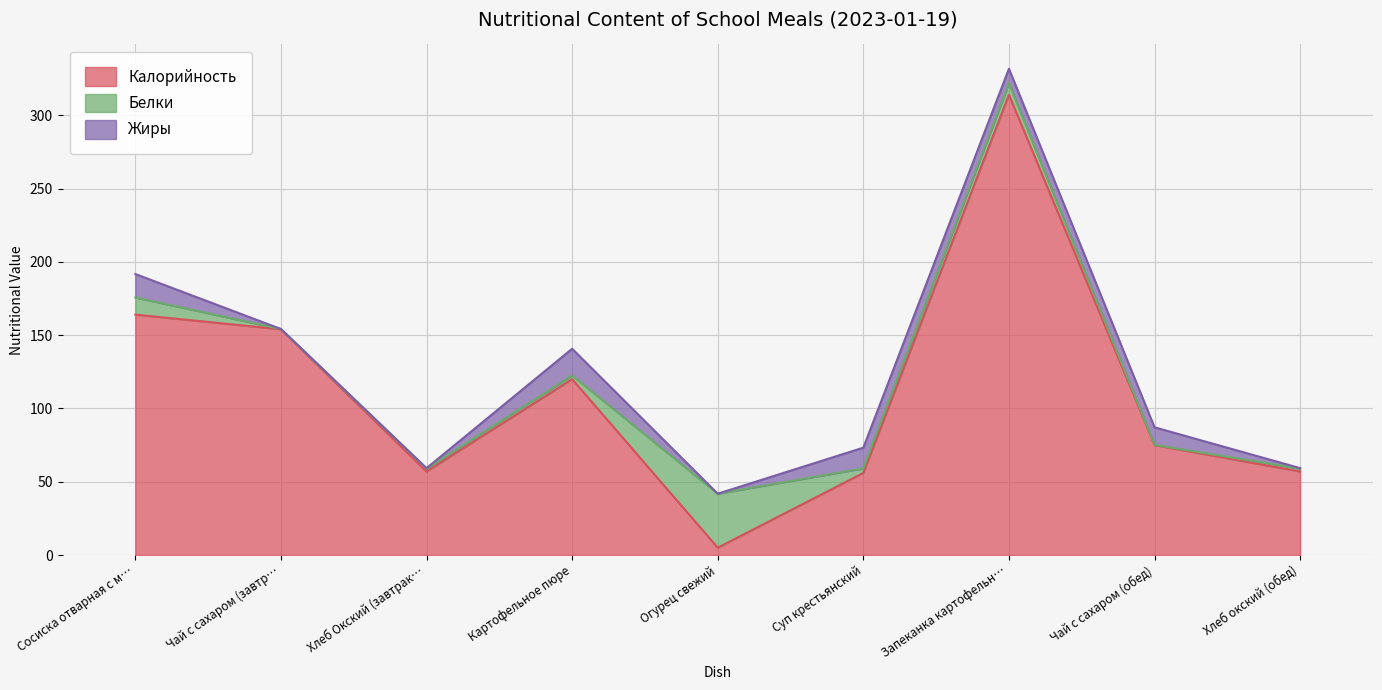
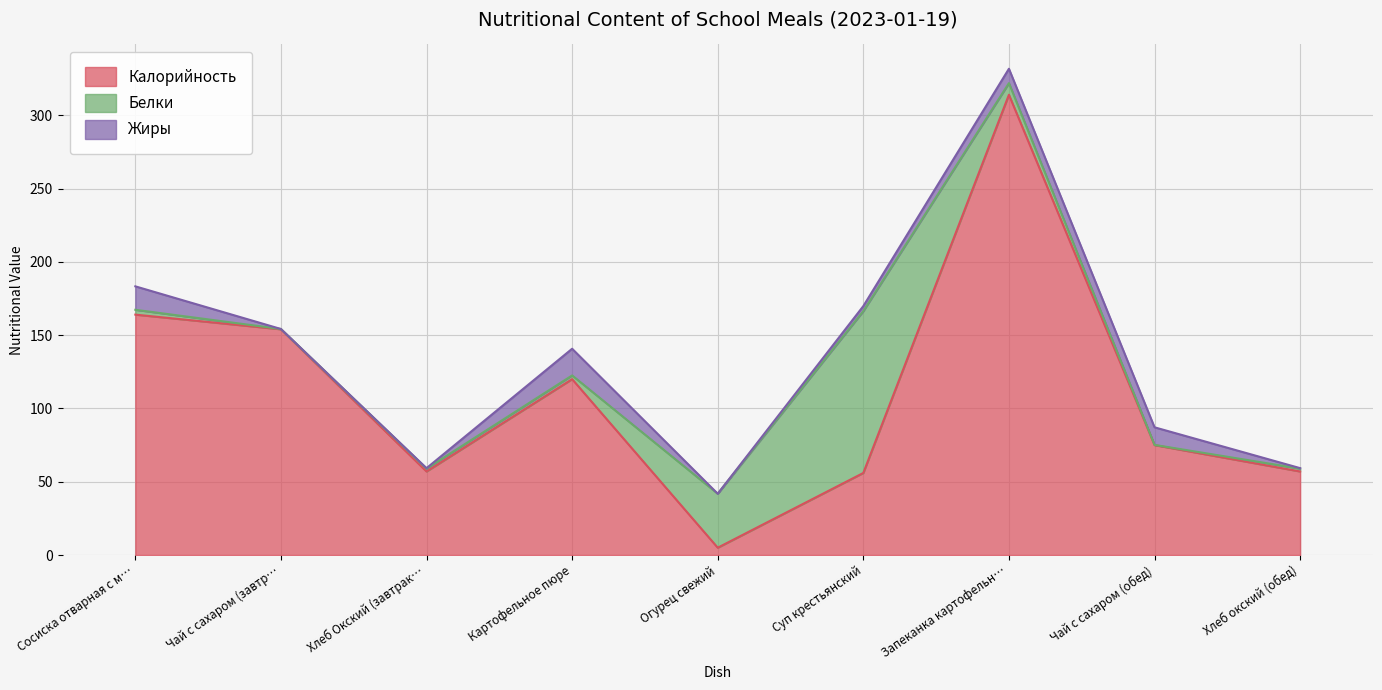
  {
    "Калорийность": {
      "Сосиска отварная с м…": 164,
      "Хлеб Окский (завтрак…": 57,
      "Картофельное пюре": 120,
      "Огурец свежий": 5,
      "Суп крестьянский": 56,
      "Запеканка картофельн…": 314,
      "Хлеб окский (обед)": 57
    },
    "Белки": {
-     "Сосиска отварная с м…": 12,
+     "Сосиска отварная с м…": 3,
      "Картофельное пюре": 3,
-     "Суп крестьянский": 3,
+     "Суп крестьянский": 110,
      "Запеканка картофельн…": 8
    },
    "Жиры": {
      "Сосиска отварная с м…": 16,
      "Картофельное пюре": 18,
-     "Суп крестьянский": 14,
+     "Суп крестьянский": 3,
      "Запеканка картофельн…": 10,
      "Чай с сахаром (обед)": 12
    }
  }
